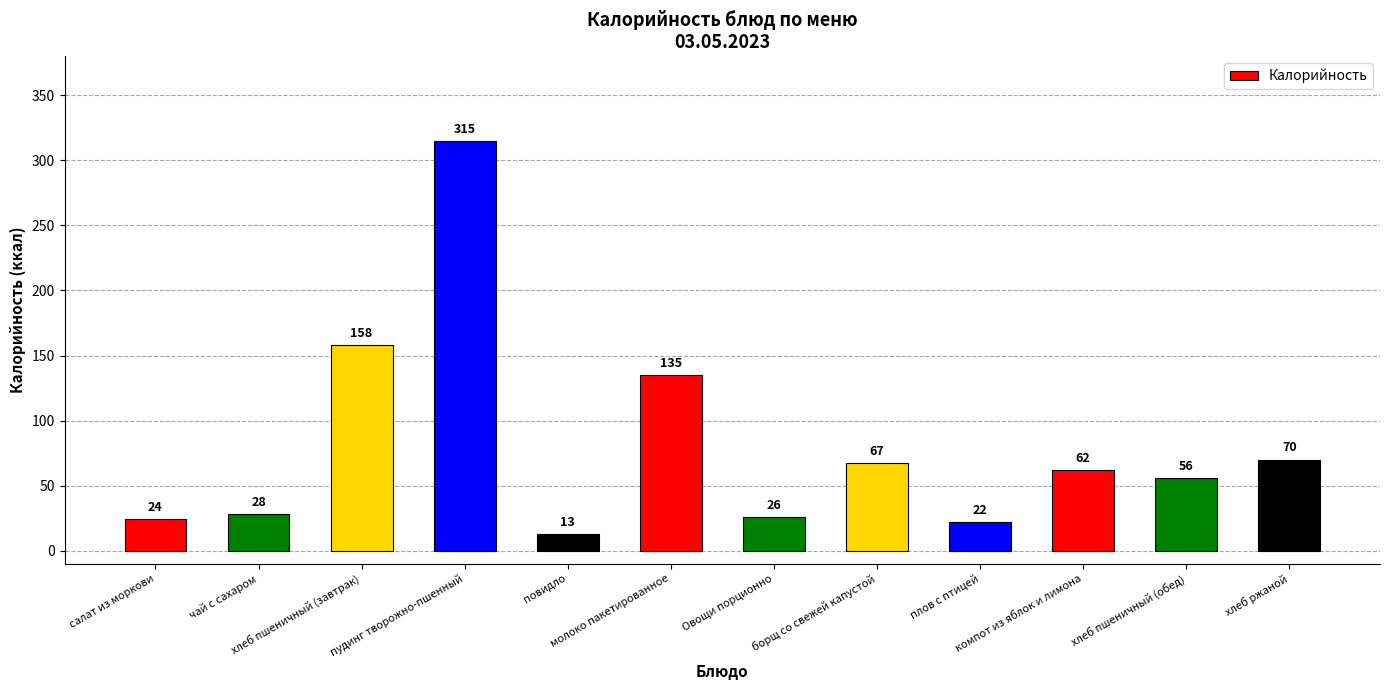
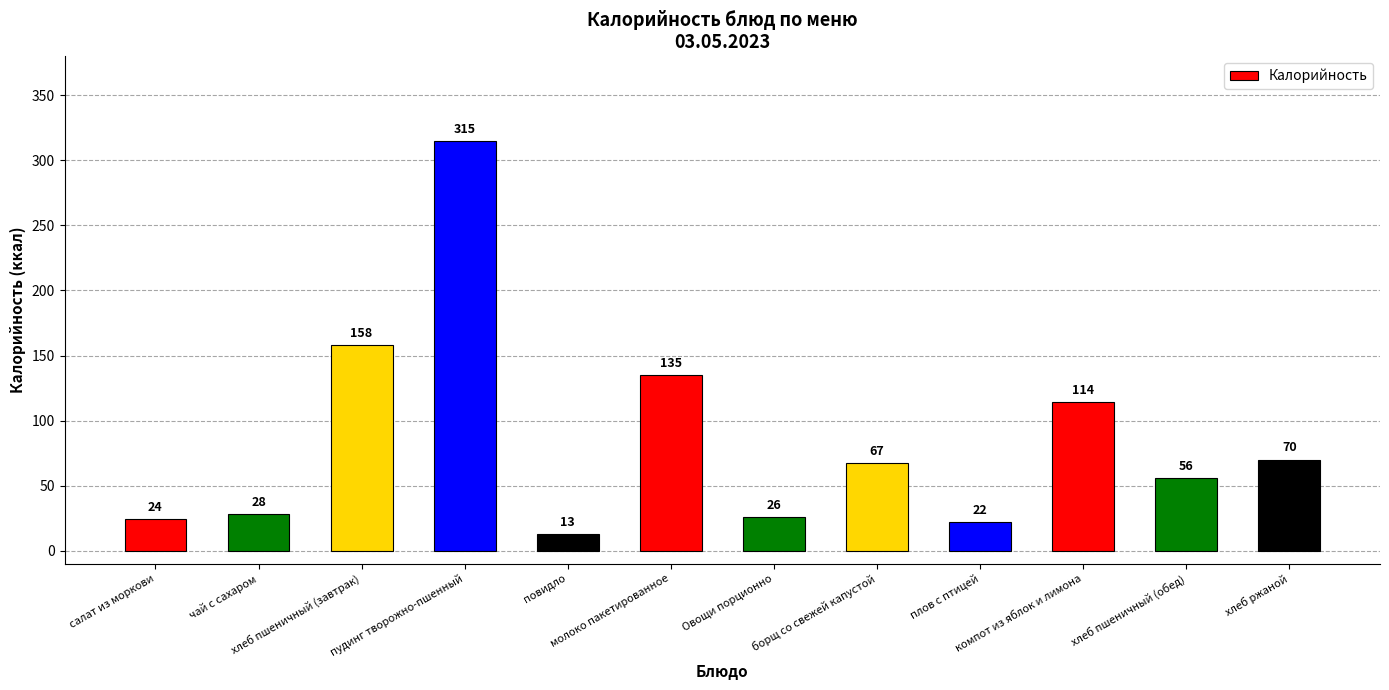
  {
    "салат из моркови": 24,
    "чай с сахаром": 28,
    "хлеб пшеничный (завтрак)": 158,
    "пудинг творожно-пшенный": 315,
    "повидло": 13,
    "молоко пакетированное": 135,
    "Овощи порционно": 26,
    "борщ со свежей капустой": 67,
    "плов с птицей": 22,
-   "компот из яблок и лимона": 62,
+   "компот из яблок и лимона": 114,
    "хлеб пшеничный (обед)": 56,
    "хлеб ржаной": 70
  }
